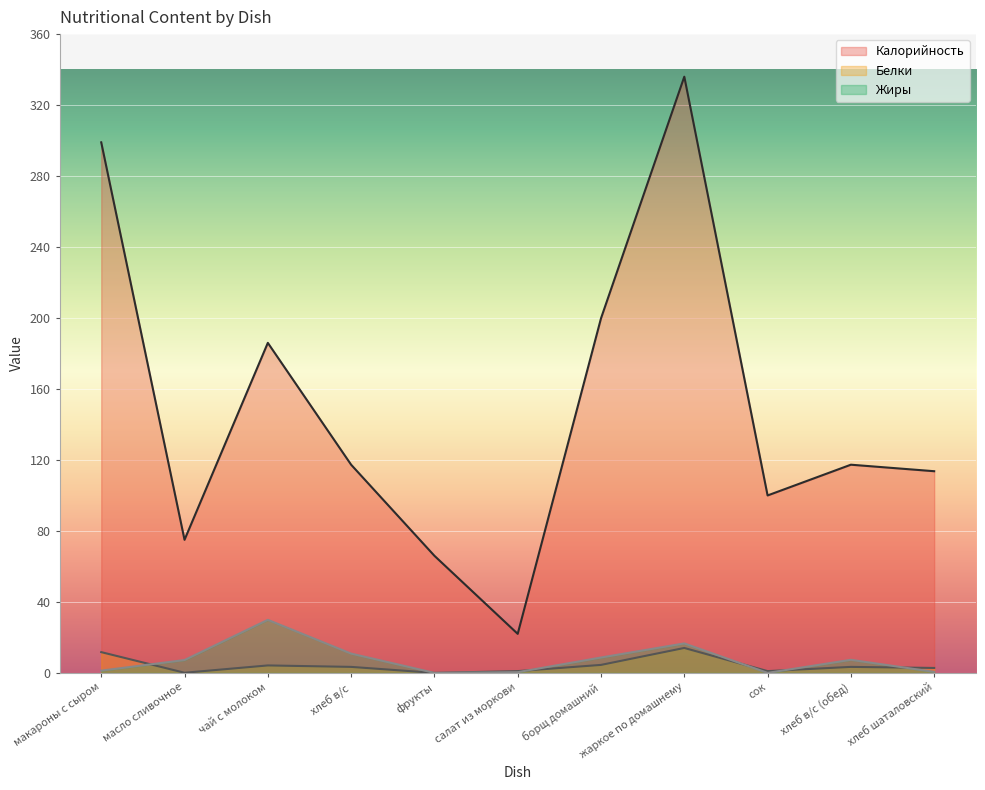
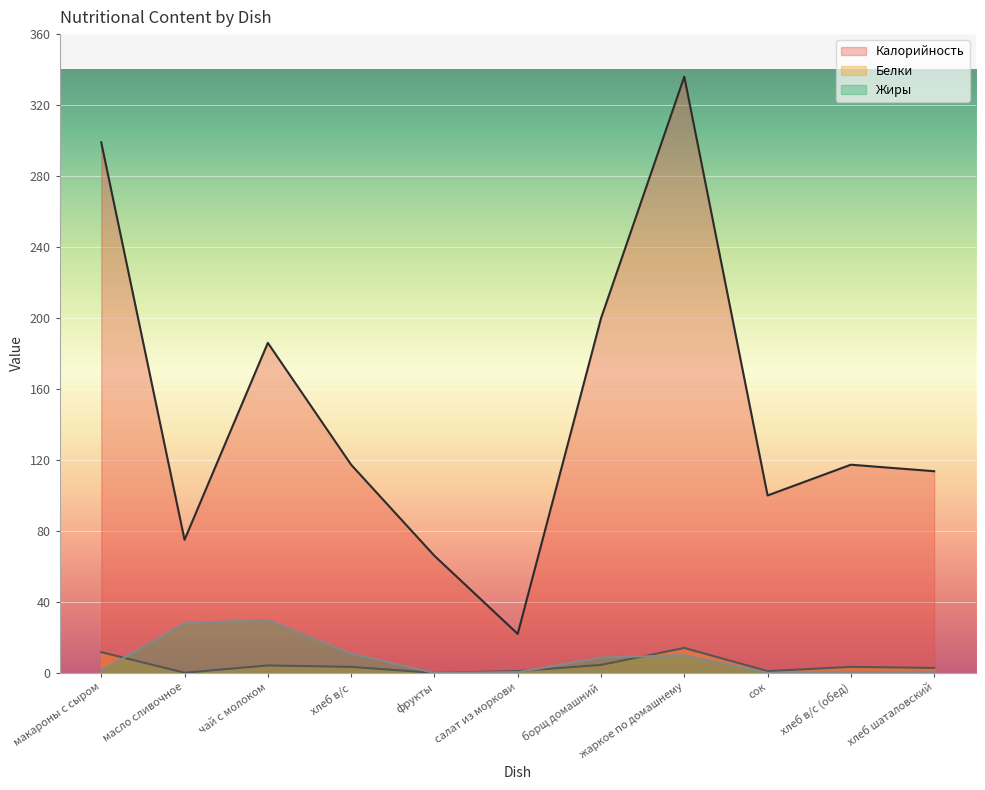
  {
    "Жиры": {
      "макароны с сыром": 1,
-     "масло сливочное": 7,
+     "масло сливочное": 28,
      "чай с молоком": 30,
      "хлеб в/с": 11,
      "борщ домашний": 9,
-     "жаркое по домашнему": 17,
-     "хлеб в/с (обед)": 7,
+     "жаркое по домашнему": 10,
+     "хлеб в/с (обед)": 0,
      "хлеб шаталовский": 1
    }
  }
